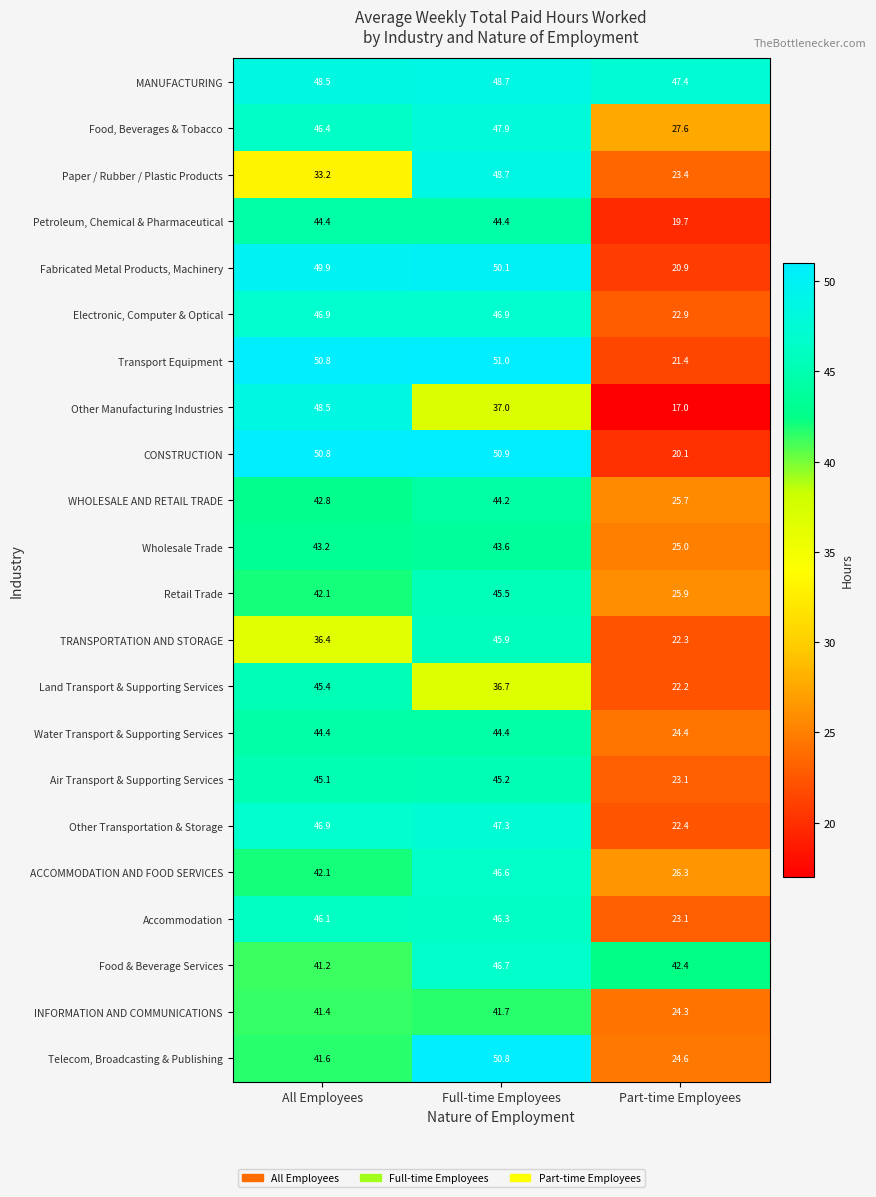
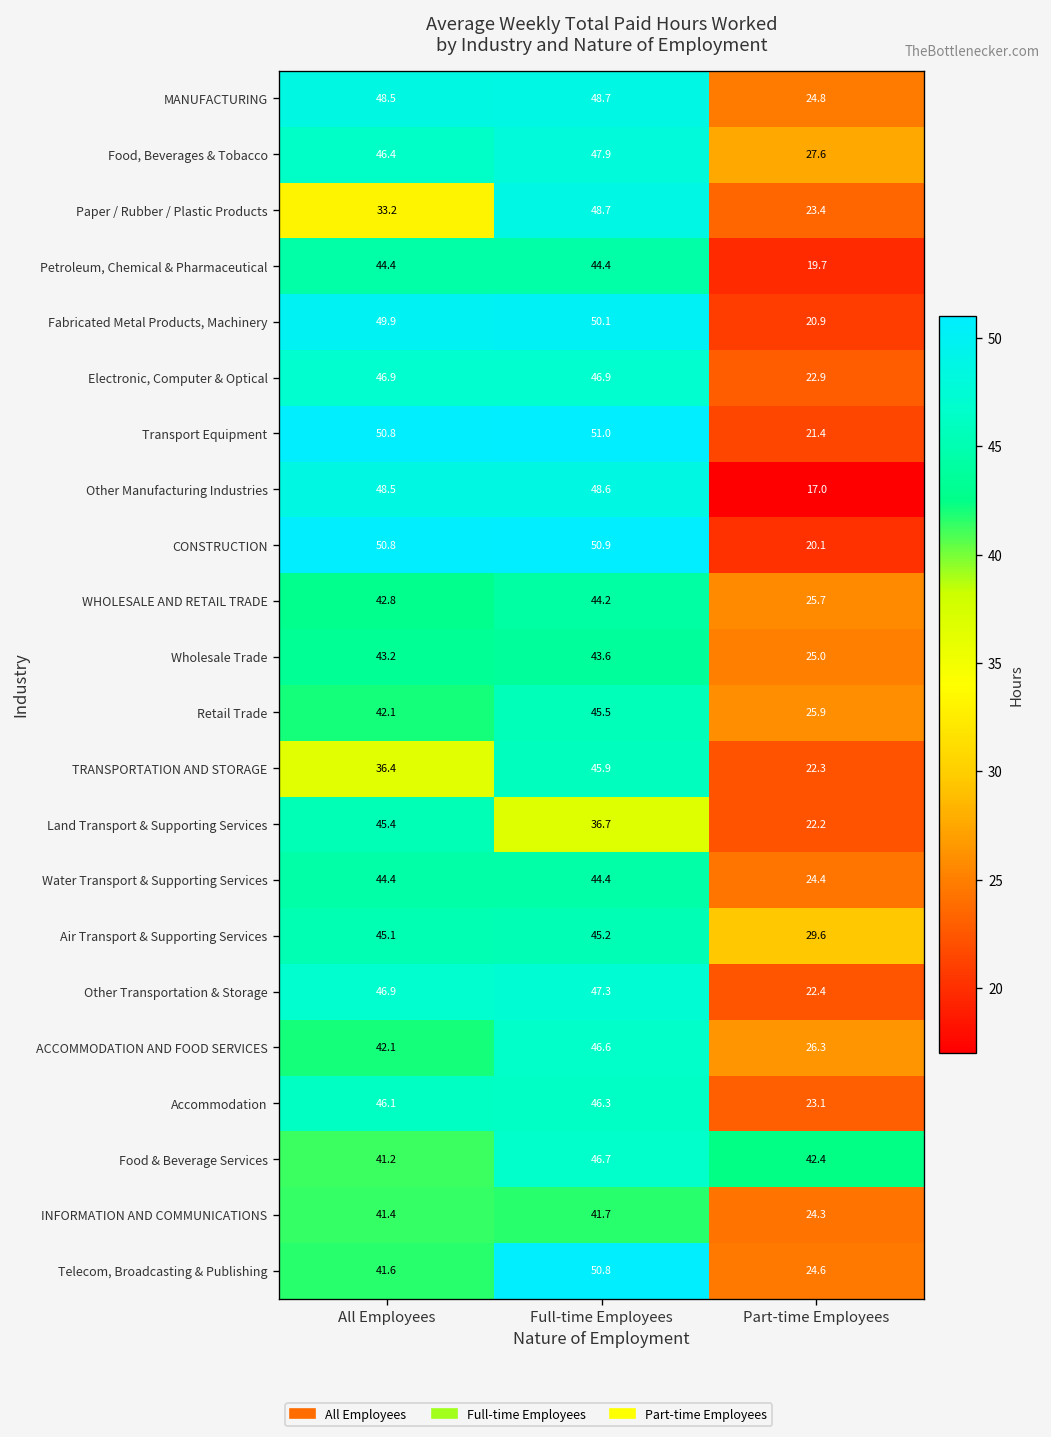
  {
    "MANUFACTURING": {
      "All Employees": 48.5,
      "Full-time Employees": 48.7,
-     "Part-time Employees": 47.4
+     "Part-time Employees": 24.8
    },
    "Food, Beverages & Tobacco": {
      "All Employees": 46.4,
      "Full-time Employees": 47.9,
      "Part-time Employees": 27.6
    },
    "Paper / Rubber / Plastic Products": {
      "All Employees": 33.2,
      "Full-time Employees": 48.7,
      "Part-time Employees": 23.4
    },
    "Petroleum, Chemical & Pharmaceutical": {
      "All Employees": 44.4,
      "Full-time Employees": 44.4,
      "Part-time Employees": 19.7
    },
    "Fabricated Metal Products, Machinery": {
      "All Employees": 49.9,
      "Full-time Employees": 50.1,
      "Part-time Employees": 20.9
    },
    "Electronic, Computer & Optical": {
      "All Employees": 46.9,
      "Full-time Employees": 46.9,
      "Part-time Employees": 22.9
    },
    "Transport Equipment": {
      "All Employees": 50.8,
      "Full-time Employees": 51.0,
      "Part-time Employees": 21.4
    },
    "Other Manufacturing Industries": {
      "All Employees": 48.5,
-     "Full-time Employees": 37.0,
+     "Full-time Employees": 48.6,
      "Part-time Employees": 17.0
    },
    "CONSTRUCTION": {
      "All Employees": 50.8,
      "Full-time Employees": 50.9,
      "Part-time Employees": 20.1
    },
    "WHOLESALE AND RETAIL TRADE": {
      "All Employees": 42.8,
      "Full-time Employees": 44.2,
      "Part-time Employees": 25.7
    },
    "Wholesale Trade": {
      "All Employees": 43.2,
      "Full-time Employees": 43.6,
      "Part-time Employees": 25.0
    },
    "Retail Trade": {
      "All Employees": 42.1,
      "Full-time Employees": 45.5,
      "Part-time Employees": 25.9
    },
    "TRANSPORTATION AND STORAGE": {
      "All Employees": 36.4,
      "Full-time Employees": 45.9,
      "Part-time Employees": 22.3
    },
    "Land Transport & Supporting Services": {
      "All Employees": 45.4,
      "Full-time Employees": 36.7,
      "Part-time Employees": 22.2
    },
    "Water Transport & Supporting Services": {
      "All Employees": 44.4,
      "Full-time Employees": 44.4,
      "Part-time Employees": 24.4
    },
    "Air Transport & Supporting Services": {
      "All Employees": 45.1,
      "Full-time Employees": 45.2,
-     "Part-time Employees": 23.1
+     "Part-time Employees": 29.6
    },
    "Other Transportation & Storage": {
      "All Employees": 46.9,
      "Full-time Employees": 47.3,
      "Part-time Employees": 22.4
    },
    "ACCOMMODATION AND FOOD SERVICES": {
      "All Employees": 42.1,
      "Full-time Employees": 46.6,
      "Part-time Employees": 26.3
    },
    "Accommodation": {
      "All Employees": 46.1,
      "Full-time Employees": 46.3,
      "Part-time Employees": 23.1
    },
    "Food & Beverage Services": {
      "All Employees": 41.2,
      "Full-time Employees": 46.7,
      "Part-time Employees": 42.4
    },
    "INFORMATION AND COMMUNICATIONS": {
      "All Employees": 41.4,
      "Full-time Employees": 41.7,
      "Part-time Employees": 24.3
    },
    "Telecom, Broadcasting & Publishing": {
      "All Employees": 41.6,
      "Full-time Employees": 50.8,
      "Part-time Employees": 24.6
    }
  }
